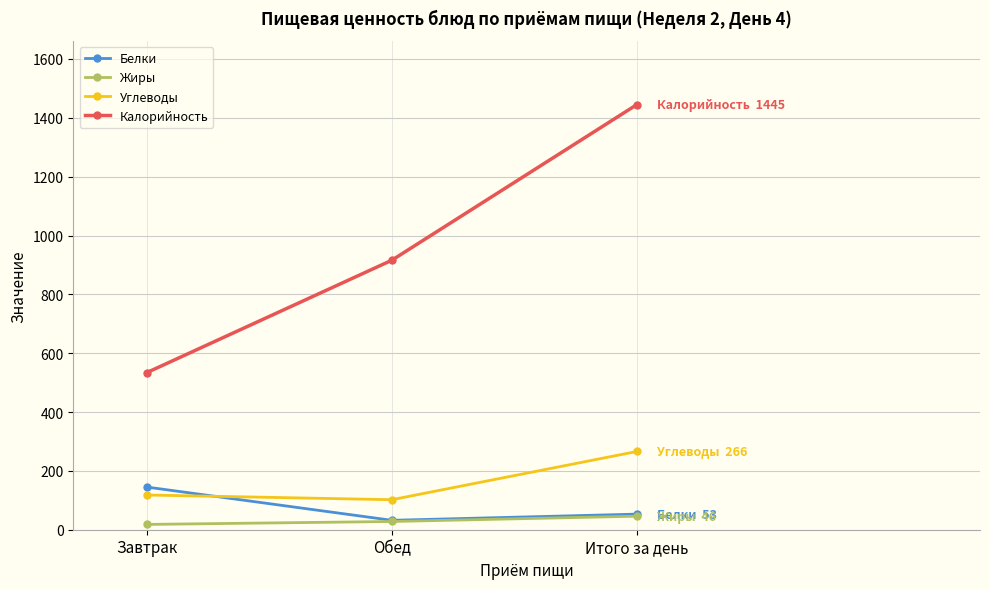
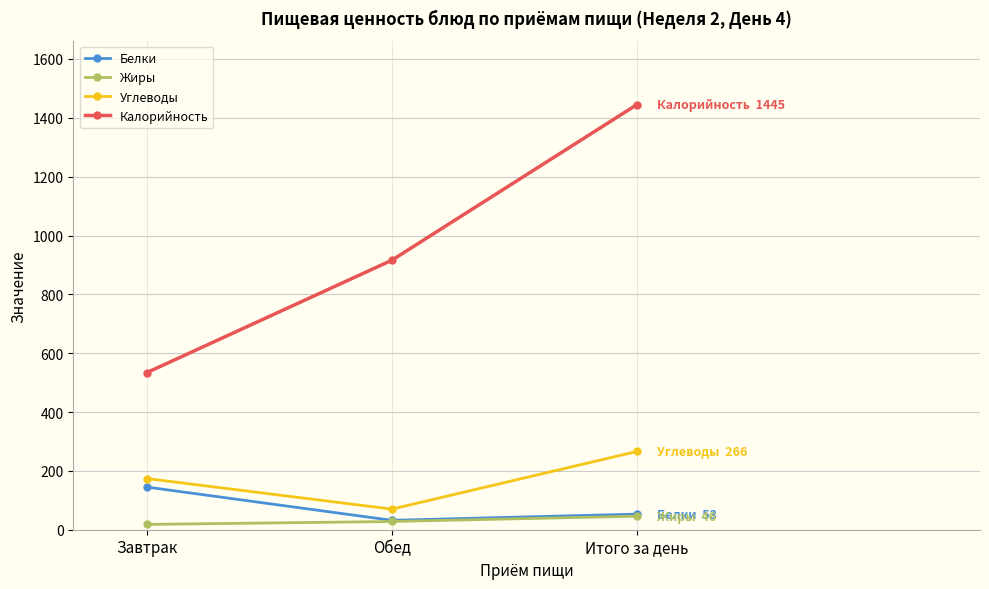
  {
    "Белки": {
      "Завтрак": 150
    },
    "Жиры": {
      "Завтрак": 20
    },
    "Углеводы": {
-     "Завтрак": 120,
-     "Обед": 100
+     "Завтрак": 170,
+     "Обед": 70
    },
    "Калорийность": {
      "Итого за день": 1445
    }
  }
